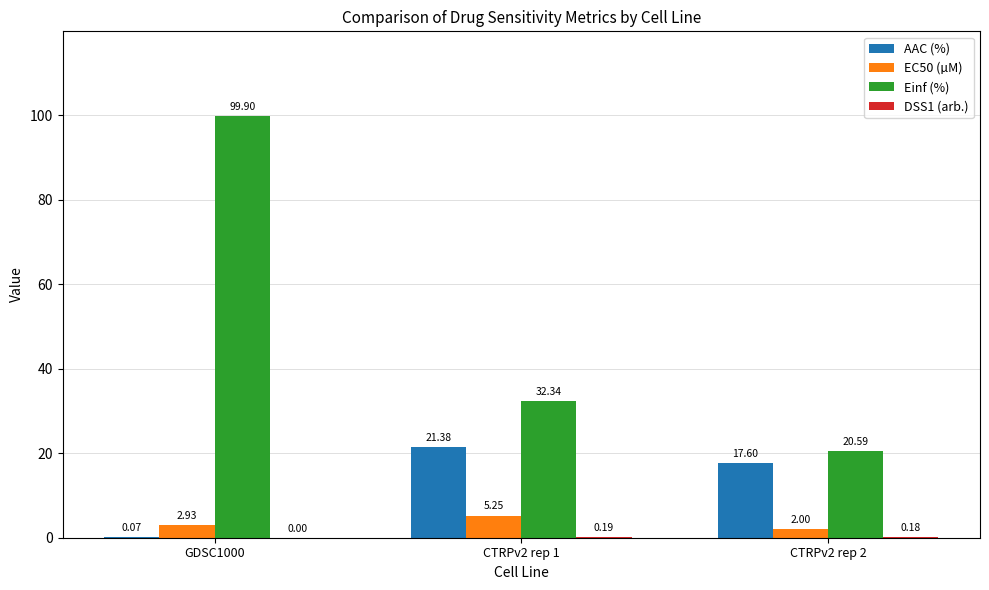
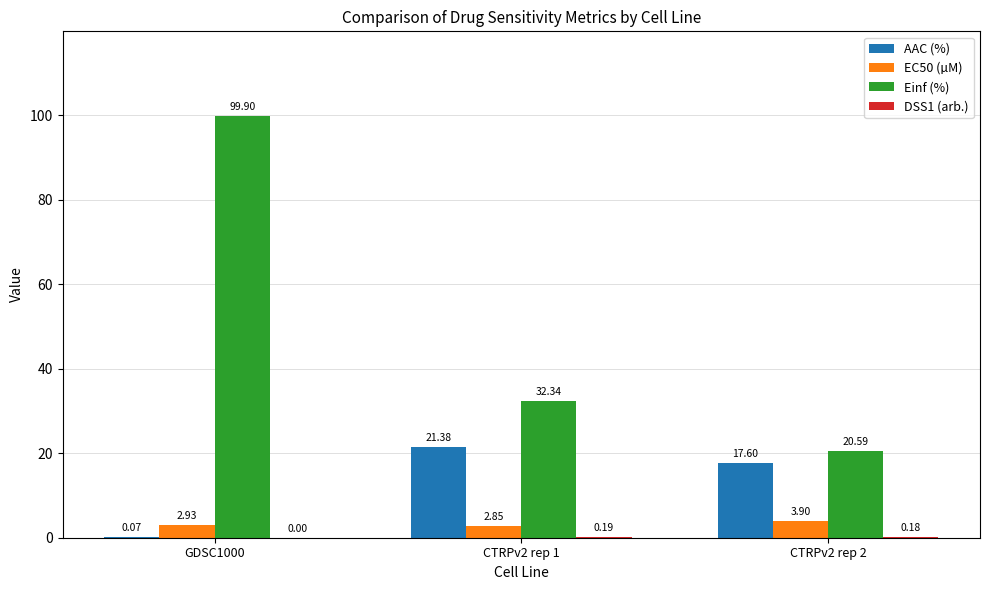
  {
    "AAC (%)": {
      "GDSC1000": 0.07,
      "CTRPv2 rep 1": 21.38,
      "CTRPv2 rep 2": 17.60
    },
    "EC50 (µM)": {
      "GDSC1000": 2.93,
-     "CTRPv2 rep 1": 5.25,
-     "CTRPv2 rep 2": 2.00
+     "CTRPv2 rep 1": 2.85,
+     "CTRPv2 rep 2": 3.90
    },
    "Einf (%)": {
      "GDSC1000": 99.90,
      "CTRPv2 rep 1": 32.34,
      "CTRPv2 rep 2": 20.59
    },
    "DSS1 (arb.)": {
      "GDSC1000": 0.00,
      "CTRPv2 rep 1": 0.19,
      "CTRPv2 rep 2": 0.18
    }
  }
